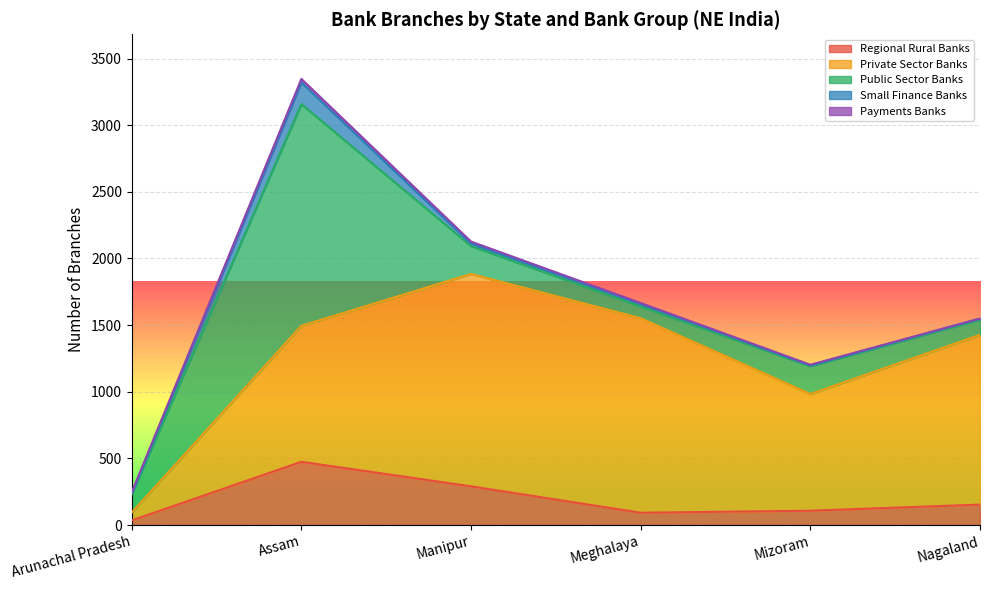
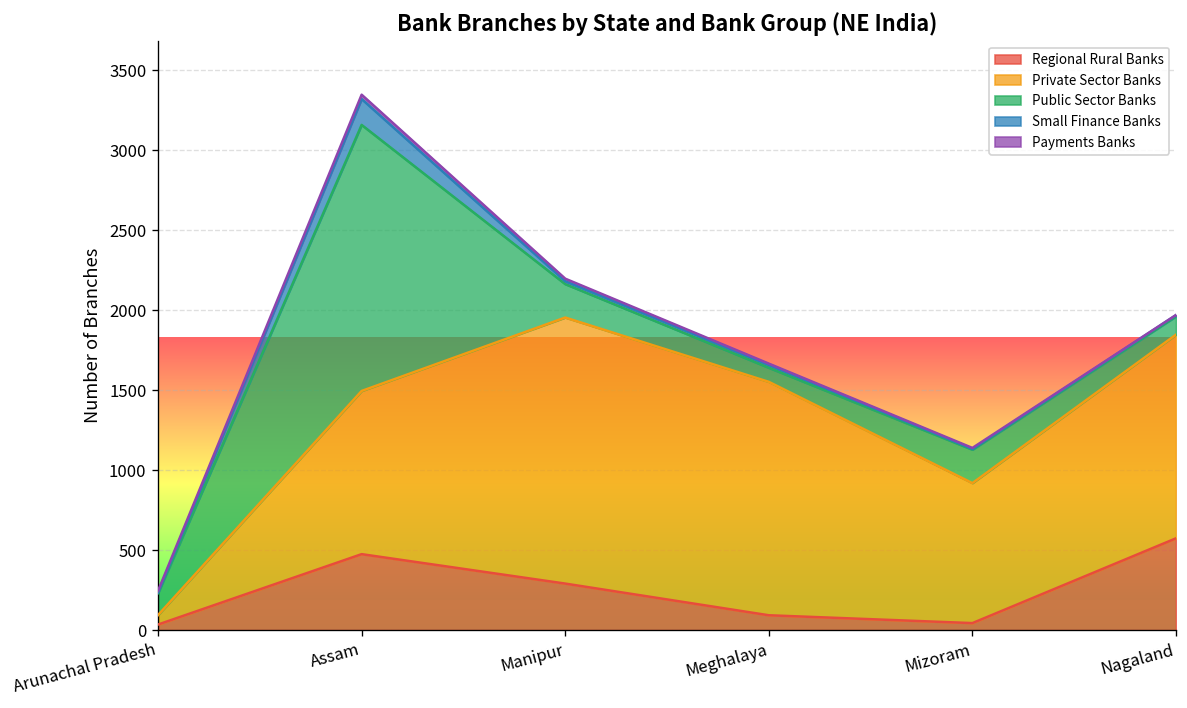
  {
    "Regional Rural Banks": {
      "Arunachal Pradesh": 40,
      "Assam": 480,
      "Manipur": 290,
      "Meghalaya": 90,
-     "Mizoram": 110,
-     "Nagaland": 150
+     "Mizoram": 40,
+     "Nagaland": 570
    },
    "Private Sector Banks": {
      "Arunachal Pradesh": 60,
      "Assam": 1020,
-     "Manipur": 1590,
+     "Manipur": 1660,
      "Meghalaya": 1460,
      "Mizoram": 880,
      "Nagaland": 1270
    },
    "Public Sector Banks": {
      "Assam": 1660
    },
    "Small Finance Banks": {
      "Assam": 160
    },
    "Payments Banks": {
      "Assam": 30
    }
  }
